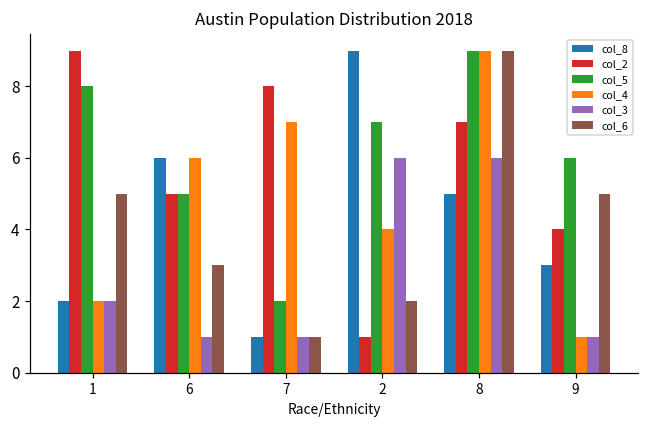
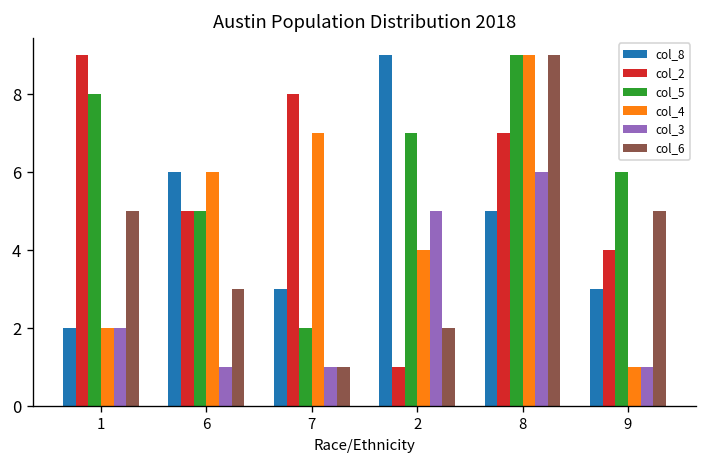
  {
    "col_8": {
      "1": 2,
      "6": 6,
-     "7": 1,
+     "7": 3,
      "2": 9,
      "8": 5,
      "9": 3
    },
    "col_2": {
      "1": 9,
      "6": 5,
      "7": 8,
      "2": 1,
      "8": 7,
      "9": 4
    },
    "col_5": {
      "1": 8,
      "6": 5,
      "7": 2,
      "2": 7,
      "8": 9,
      "9": 6
    },
    "col_4": {
      "1": 2,
      "6": 6,
      "7": 7,
      "2": 4,
      "8": 9,
      "9": 1
    },
    "col_3": {
      "1": 2,
      "6": 1,
      "7": 1,
-     "2": 6,
+     "2": 5,
      "8": 6,
      "9": 1
    },
    "col_6": {
      "1": 5,
      "6": 3,
      "7": 1,
      "2": 2,
      "8": 9,
      "9": 5
    }
  }
